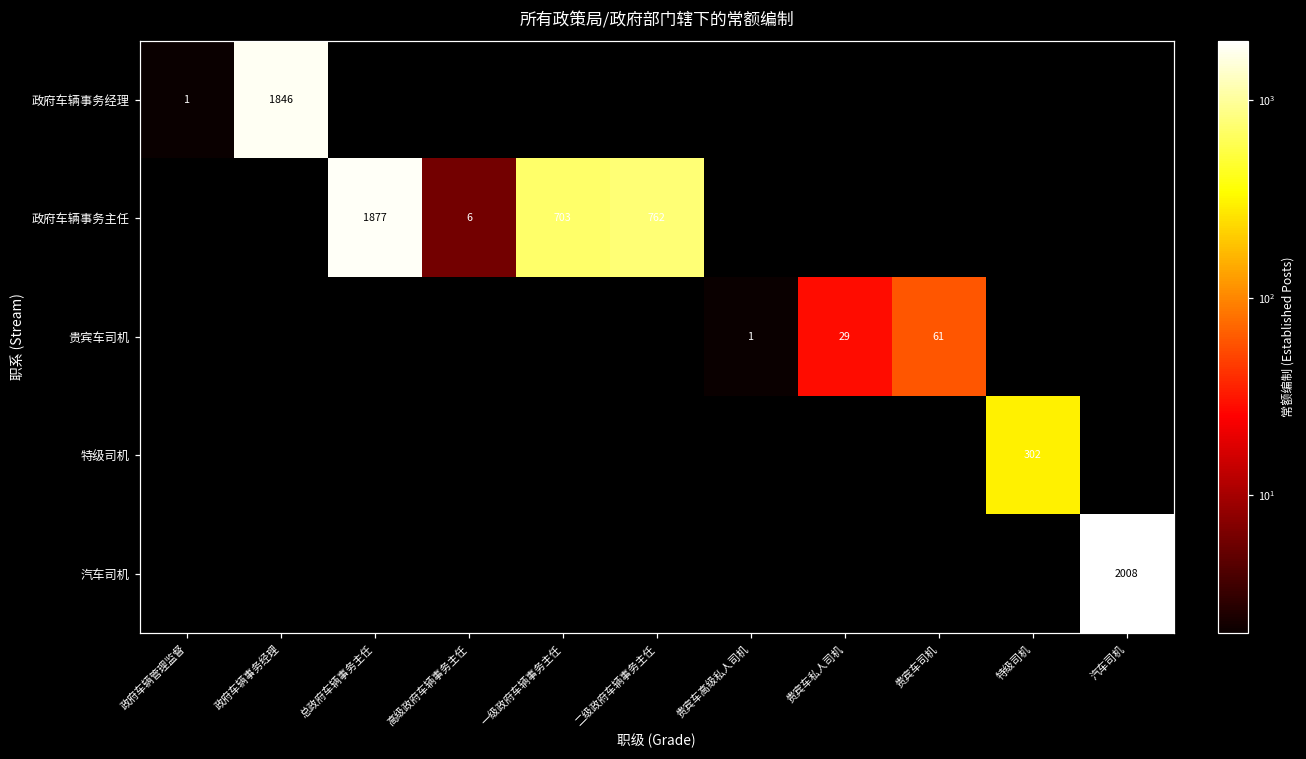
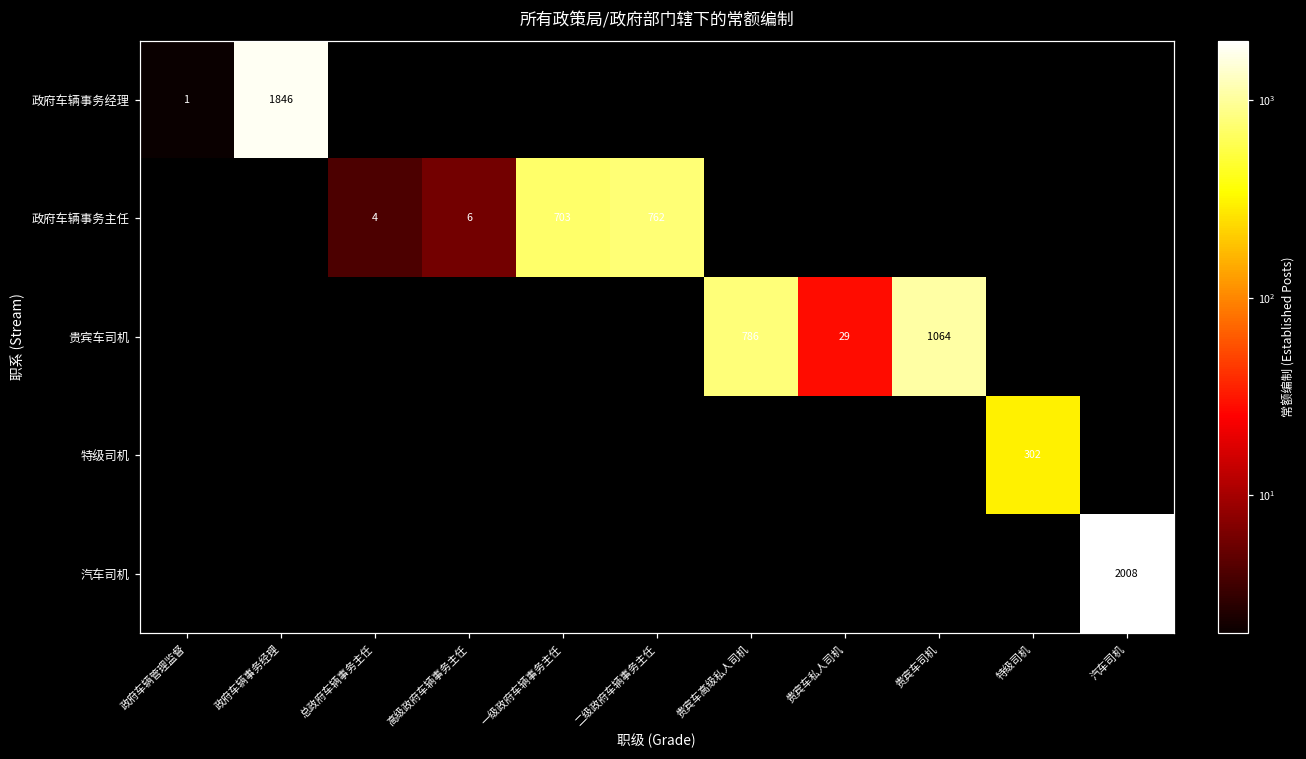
  {
    "政府车辆事务经理": {
      "政府车辆管理监督": 1,
      "政府车辆事务经理": 1846
    },
    "政府车辆事务主任": {
-     "总政府车辆事务主任": 1877,
+     "总政府车辆事务主任": 4,
      "高级政府车辆事务主任": 6,
      "一级政府车辆事务主任": 703,
      "二级政府车辆事务主任": 762
    },
    "贵宾车司机": {
-     "贵宾车高级私人司机": 1,
+     "贵宾车高级私人司机": 786,
      "贵宾车私人司机": 29,
-     "贵宾车司机": 61
+     "贵宾车司机": 1064
    },
    "特级司机": {
      "特级司机": 302
    },
    "汽车司机": {
      "汽车司机": 2008
    }
  }
